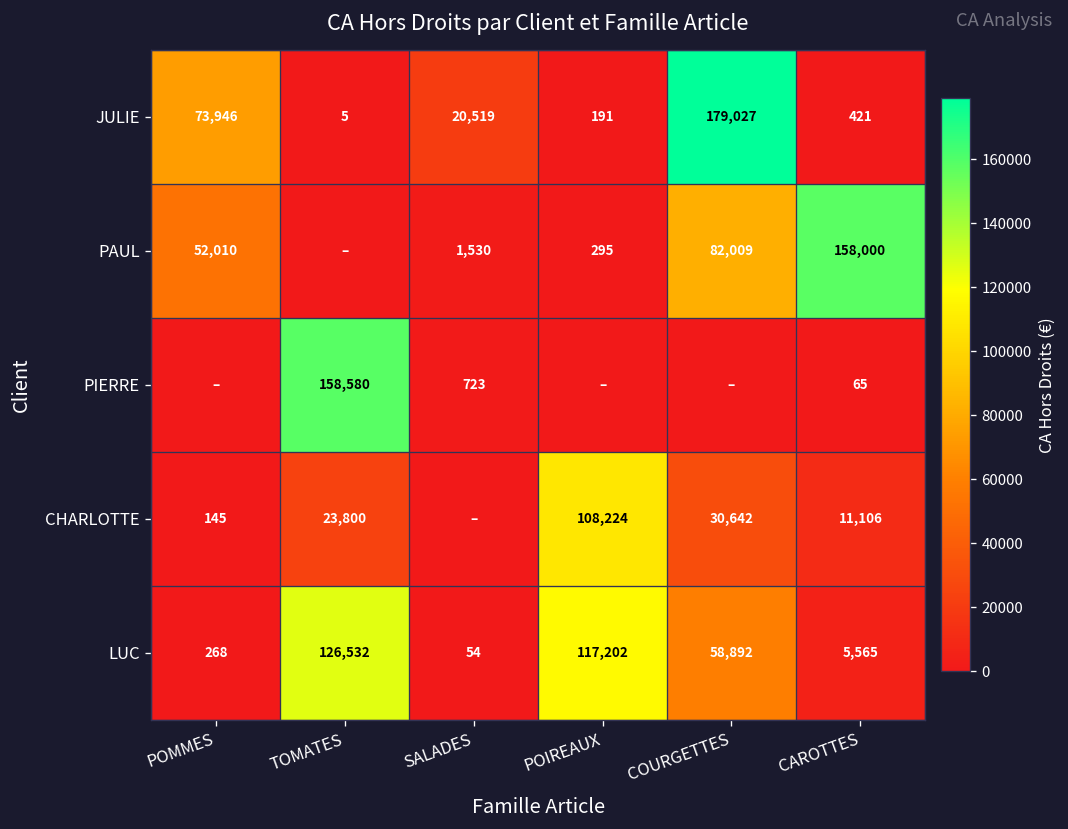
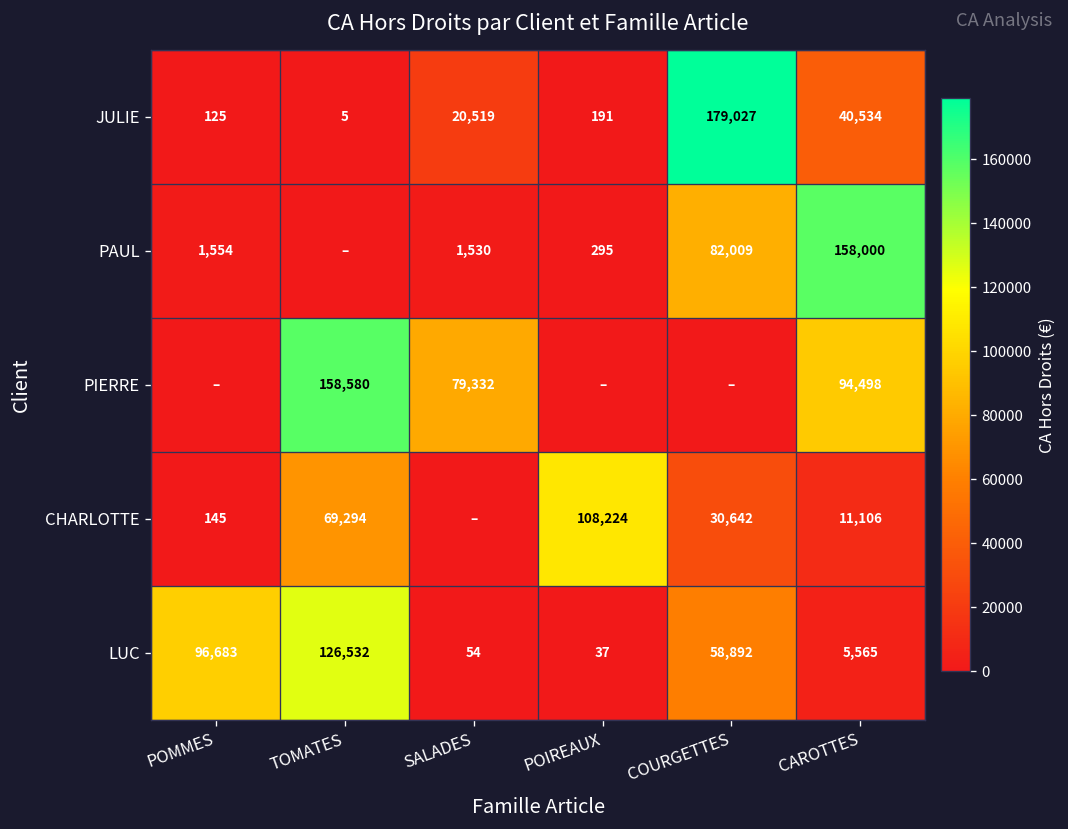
  {
    "JULIE": {
-     "POMMES": "73,946",
+     "POMMES": "125",
      "TOMATES": "5",
      "SALADES": "20,519",
      "POIREAUX": "191",
      "COURGETTES": "179,027",
-     "CAROTTES": "421"
+     "CAROTTES": "40,534"
    },
    "PAUL": {
-     "POMMES": "52,010",
+     "POMMES": "1,554",
      "SALADES": "1,530",
      "POIREAUX": "295",
      "COURGETTES": "82,009",
      "CAROTTES": "158,000"
    },
    "PIERRE": {
      "TOMATES": "158,580",
-     "SALADES": "723",
-     "CAROTTES": "65"
+     "SALADES": "79,332",
+     "CAROTTES": "94,498"
    },
    "CHARLOTTE": {
      "POMMES": "145",
-     "TOMATES": "23,800",
+     "TOMATES": "69,294",
      "POIREAUX": "108,224",
      "COURGETTES": "30,642",
      "CAROTTES": "11,106"
    },
    "LUC": {
-     "POMMES": "268",
+     "POMMES": "96,683",
      "TOMATES": "126,532",
      "SALADES": "54",
-     "POIREAUX": "117,202",
+     "POIREAUX": "37",
      "COURGETTES": "58,892",
      "CAROTTES": "5,565"
    }
  }
